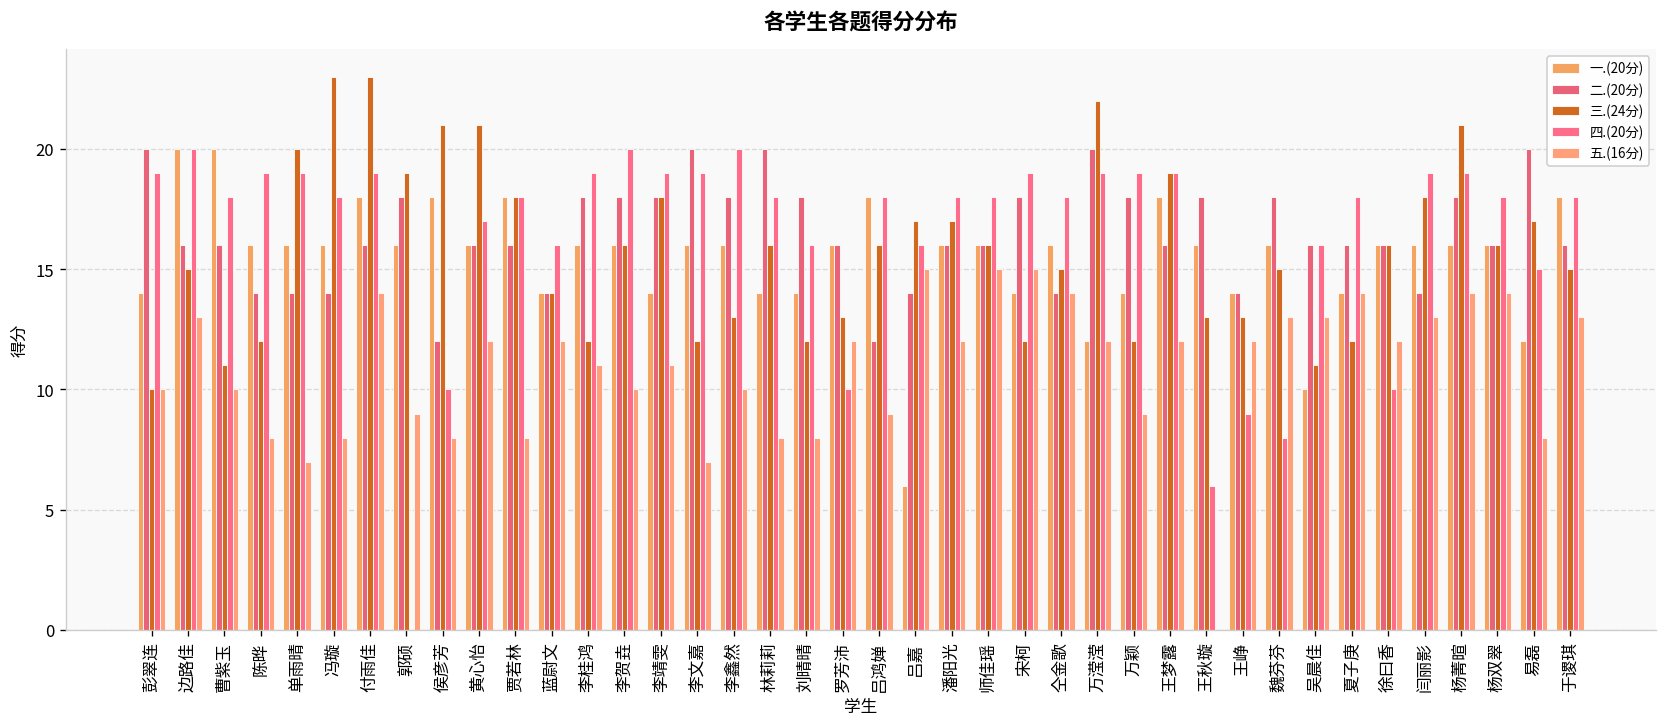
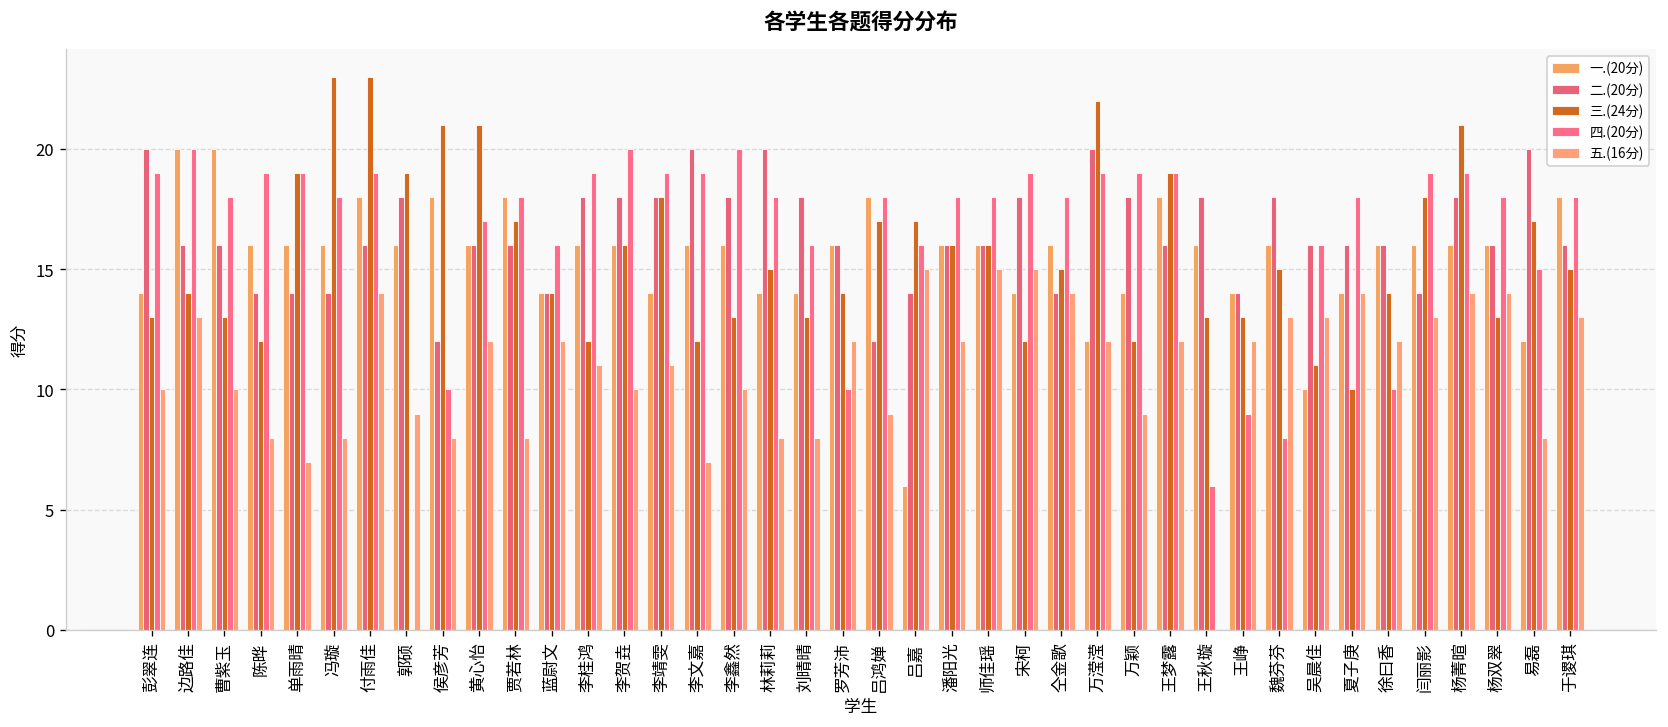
  {
    "三.(24分)": {
-     "彭翠连": 10,
-     "边路佳": 15,
-     "曹紫玉": 11,
+     "彭翠连": 13,
+     "边路佳": 14,
+     "曹紫玉": 13,
      "陈晔": 12,
-     "单雨晴": 20,
+     "单雨晴": 19,
      "冯璇": 23,
      "付雨佳": 23,
      "郭硕": 19,
      "侯彦芳": 21,
      "黄心怡": 21,
-     "贾若林": 18,
+     "贾若林": 17,
      "蓝尉文": 14,
      "李桂鸿": 12,
      "李贺垚": 16,
      "李靖雯": 18,
      "李文嘉": 12,
      "李鑫然": 13,
-     "林莉莉": 16,
-     "刘晴晴": 12,
-     "罗芳沛": 13,
-     "吕鸿婵": 16,
+     "林莉莉": 15,
+     "刘晴晴": 13,
+     "罗芳沛": 14,
+     "吕鸿婵": 17,
      "吕嘉": 17,
-     "潘阳光": 17,
+     "潘阳光": 16,
      "师佳瑶": 16,
      "宋柯": 12,
      "仝金歌": 15,
      "万滢滢": 22,
      "万颖": 12,
      "王梦露": 19,
      "王秋璇": 13,
      "王峥": 13,
      "魏芬芬": 15,
      "吴晨佳": 11,
-     "夏子庚": 12,
-     "徐曰香": 16,
+     "夏子庚": 10,
+     "徐曰香": 14,
      "闫丽影": 18,
      "杨菁暄": 21,
-     "杨双翠": 16,
+     "杨双翠": 13,
      "易磊": 17,
      "于谡琪": 15
    }
  }
